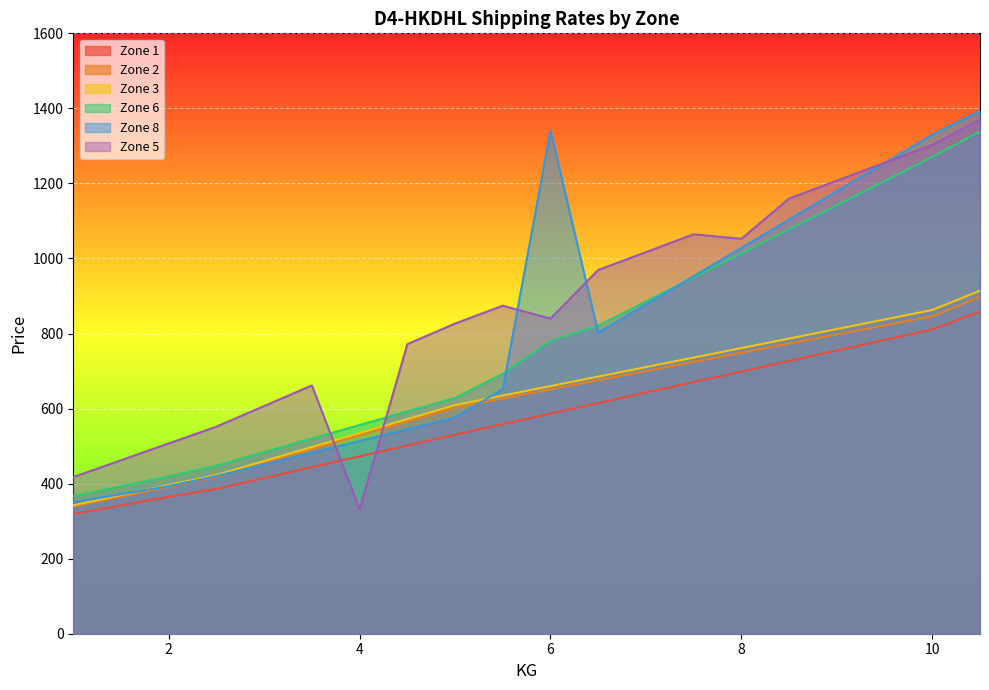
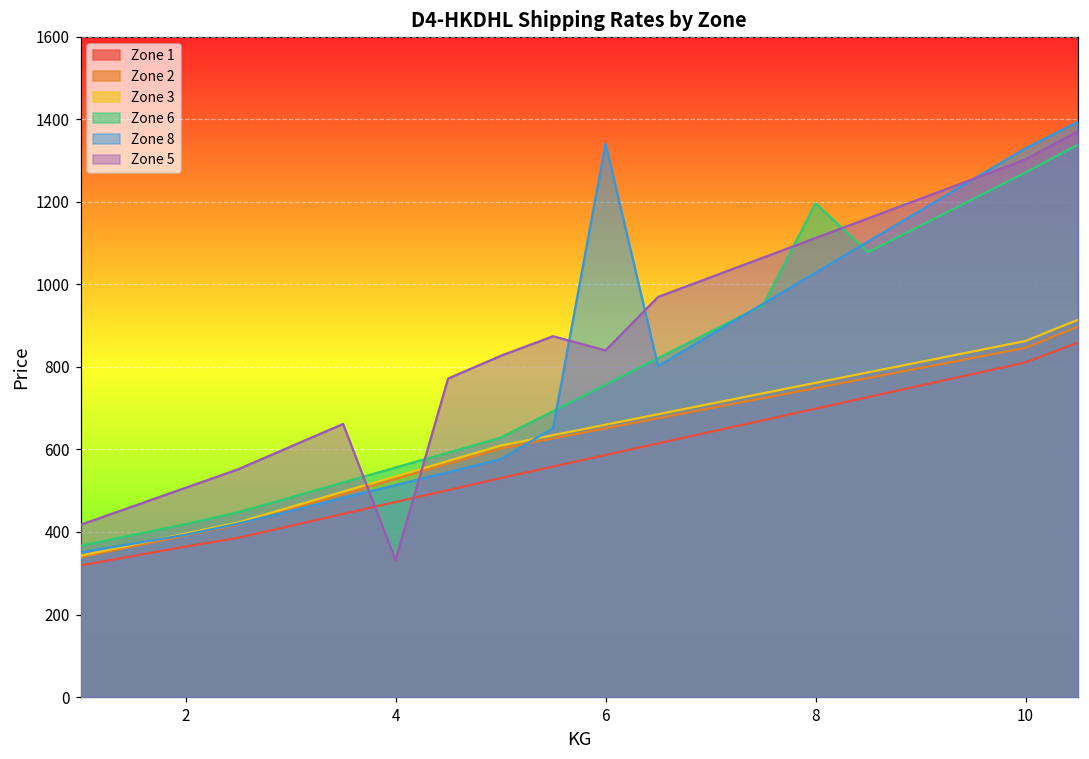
  {
    "Zone 3": {
      "6": 660,
      "8": 760,
      "10": 860
    },
    "Zone 6": {
      "2": 420,
      "4": 560,
-     "6": 780,
-     "8": 1010,
+     "6": 760,
+     "8": 1200,
      "10": 1270
    },
    "Zone 8": {
      "4": 510,
      "6": 1340,
      "8": 1030,
      "10": 1330
    },
    "Zone 5": {
      "2": 510,
      "4": 330,
      "6": 840,
-     "8": 1050,
+     "8": 1110,
      "10": 1300
    }
  }
